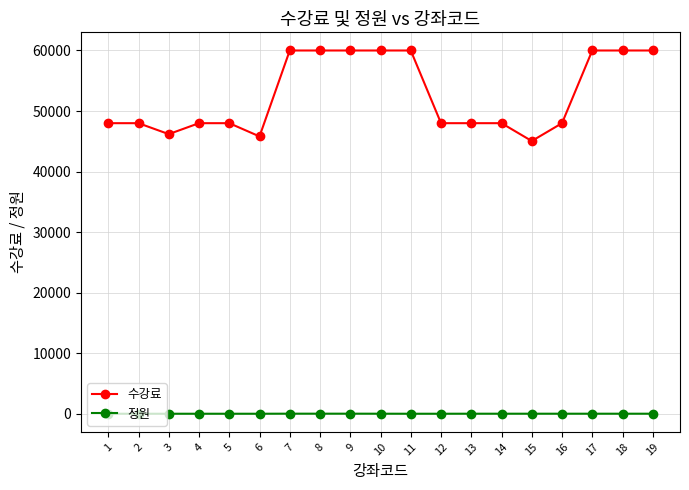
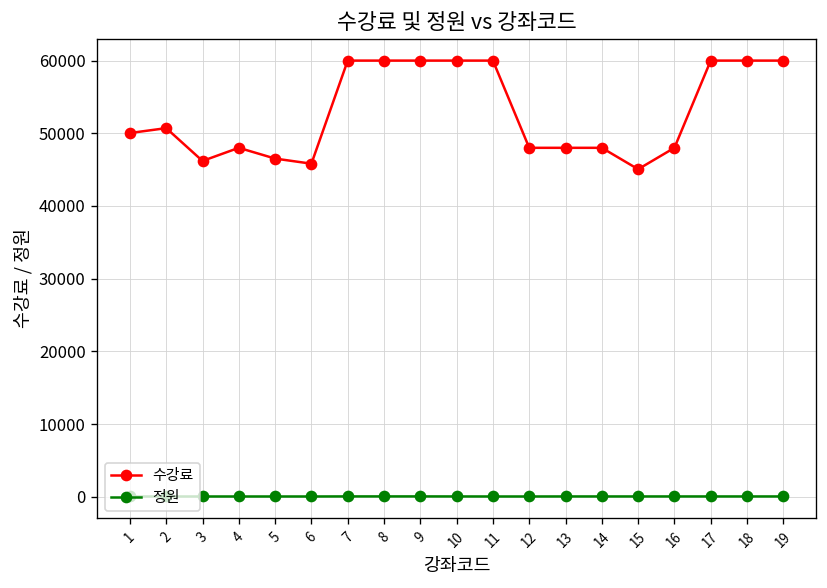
  {
    "수강료": {
-     "1": 48000,
-     "2": 48000,
+     "1": 50000,
+     "2": 51000,
      "3": 46000,
      "4": 48000,
-     "5": 48000,
+     "5": 47000,
      "6": 46000,
      "7": 60000,
      "8": 60000,
      "9": 60000,
      "10": 60000,
      "11": 60000,
      "12": 48000,
      "13": 48000,
      "14": 48000,
      "15": 45000,
      "16": 48000,
      "17": 60000,
      "18": 60000,
      "19": 60000
    },
    "정원": {
      "3": 0,
      "4": 0,
      "5": 0,
      "6": 0,
      "7": 0,
      "8": 0,
      "9": 0,
      "10": 0,
      "11": 0,
      "12": 0,
      "13": 0,
      "14": 0,
      "15": 0,
      "16": 0,
      "17": 0,
      "18": 0,
      "19": 0
    }
  }
